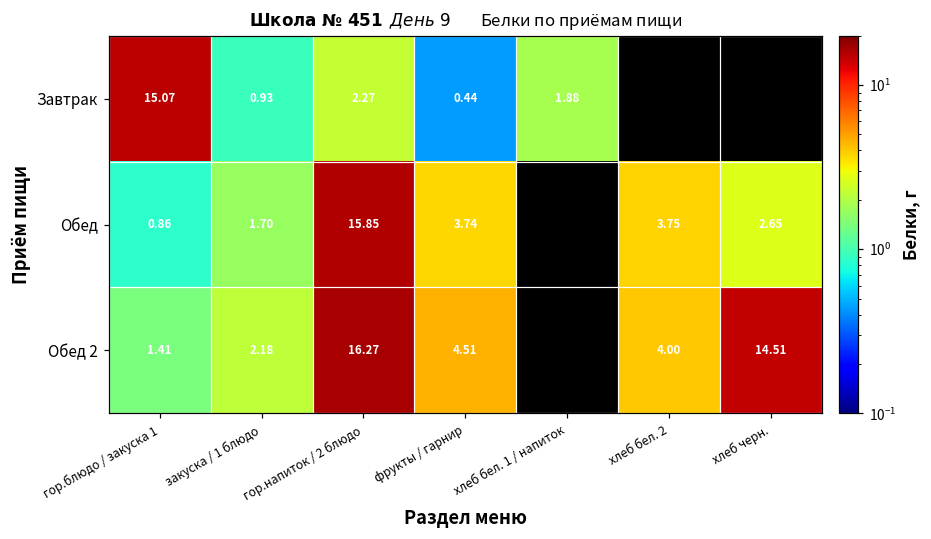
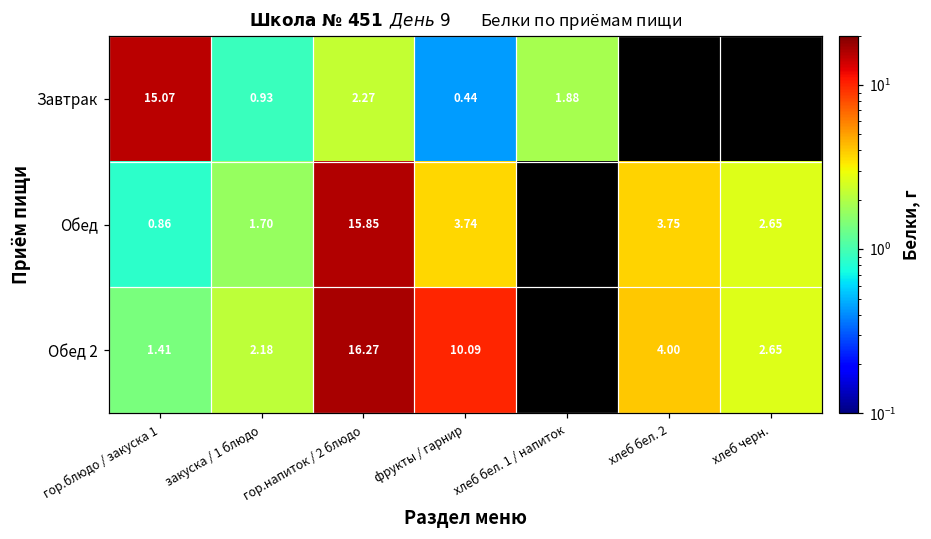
  {
    "Завтрак": {
      "гор.блюдо / закуска 1": 15.07,
      "закуска / 1 блюдо": 0.93,
      "гор.напиток / 2 блюдо": 2.27,
      "фрукты / гарнир": 0.44,
      "хлеб бел. 1 / напиток": 1.88
    },
    "Обед": {
      "гор.блюдо / закуска 1": 0.86,
      "закуска / 1 блюдо": 1.70,
      "гор.напиток / 2 блюдо": 15.85,
      "фрукты / гарнир": 3.74,
      "хлеб бел. 2": 3.75,
      "хлеб черн.": 2.65
    },
    "Обед 2": {
      "гор.блюдо / закуска 1": 1.41,
      "закуска / 1 блюдо": 2.18,
      "гор.напиток / 2 блюдо": 16.27,
-     "фрукты / гарнир": 4.51,
+     "фрукты / гарнир": 10.09,
      "хлеб бел. 2": 4.00,
-     "хлеб черн.": 14.51
+     "хлеб черн.": 2.65
    }
  }
